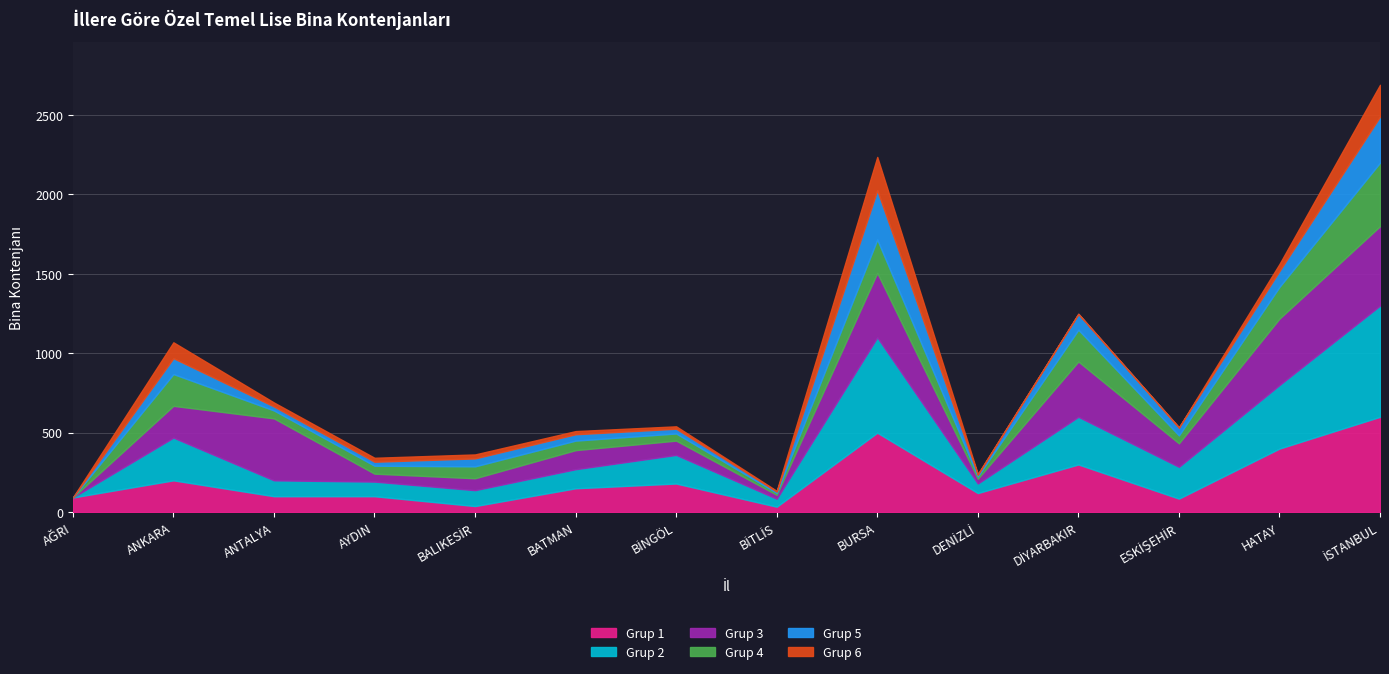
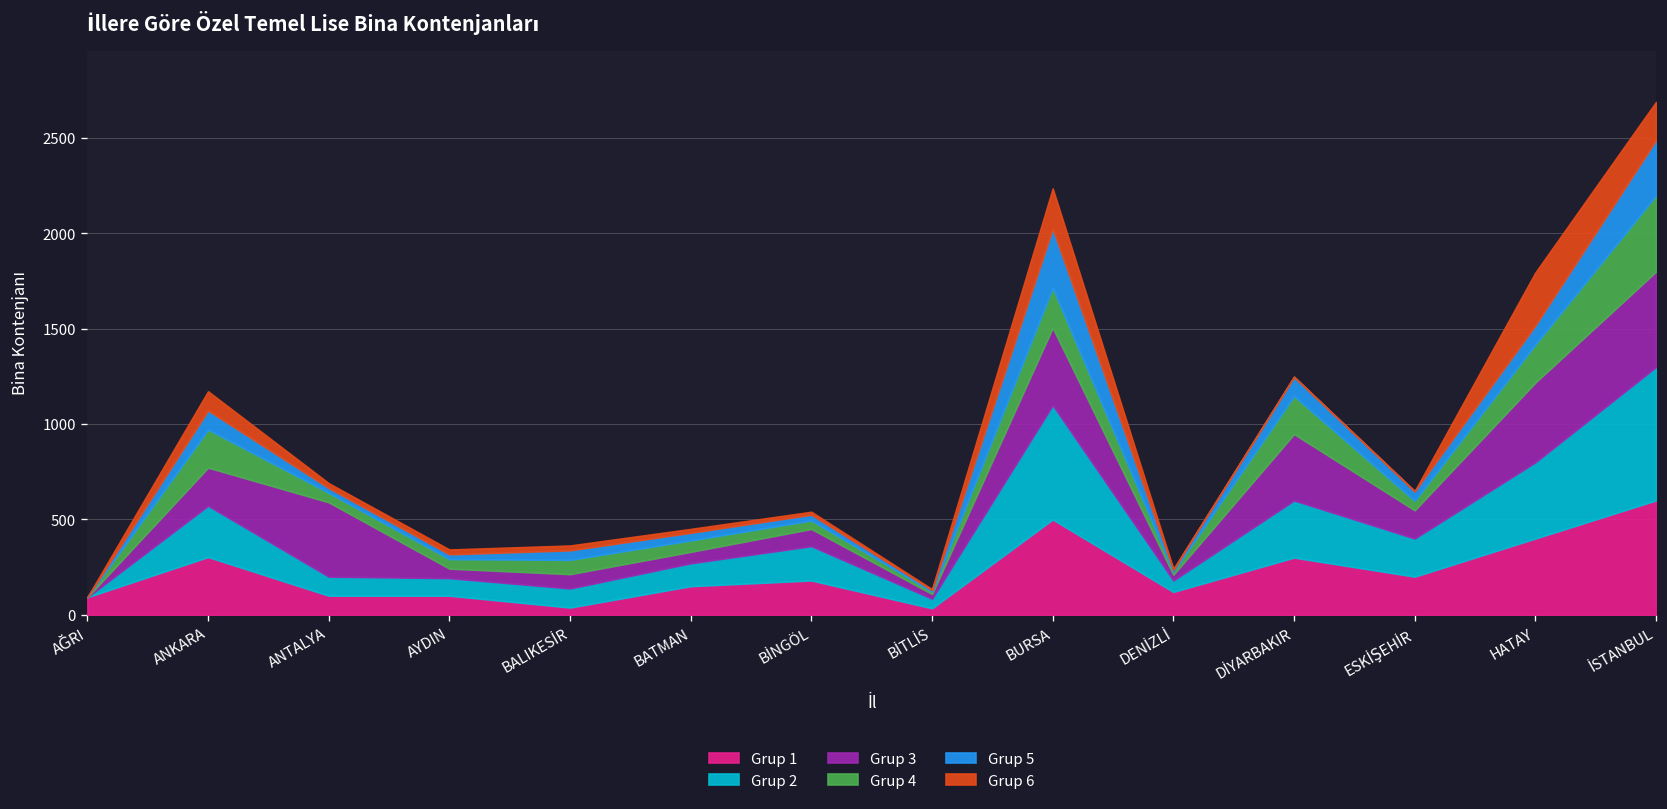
  {
    "Grup 1": {
-     "ANKARA": 200,
+     "ANKARA": 300,
      "ANTALYA": 100,
      "AYDIN": 100,
      "BALIKESİR": 40,
      "BATMAN": 150,
      "BİNGÖL": 180,
      "BİTLİS": 30,
      "BURSA": 500,
      "DENİZLİ": 120,
      "DİYARBAKIR": 300,
-     "ESKİŞEHİR": 90,
+     "ESKİŞEHİR": 200,
      "HATAY": 400,
      "İSTANBUL": 600
    },
    "Grup 3": {
      "ANKARA": 200,
      "ANTALYA": 390,
      "AYDIN": 50,
      "BALIKESİR": 80,
-     "BATMAN": 120,
+     "BATMAN": 60,
      "BİNGÖL": 90,
      "BURSA": 410,
      "DİYARBAKIR": 350,
      "ESKİŞEHİR": 150,
      "HATAY": 420,
      "İSTANBUL": 500
    },
    "Grup 4": {
      "ANKARA": 200,
      "ANTALYA": 50,
      "AYDIN": 50,
      "BALIKESİR": 80,
      "BATMAN": 60,
      "BİNGÖL": 50,
      "BURSA": 210,
      "DİYARBAKIR": 200,
      "ESKİŞEHİR": 50,
      "HATAY": 200,
      "İSTANBUL": 400
    },
    "Grup 6": {
      "ANKARA": 100,
      "ANTALYA": 30,
      "AYDIN": 30,
      "BALIKESİR": 30,
      "BATMAN": 20,
      "BURSA": 210,
-     "HATAY": 40,
+     "HATAY": 280,
      "İSTANBUL": 200
    }
  }
